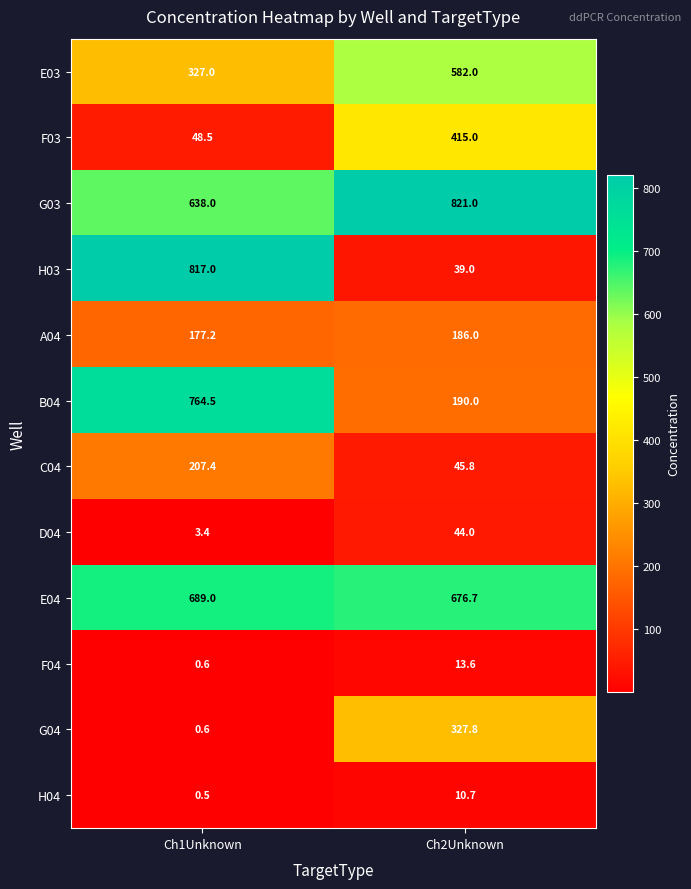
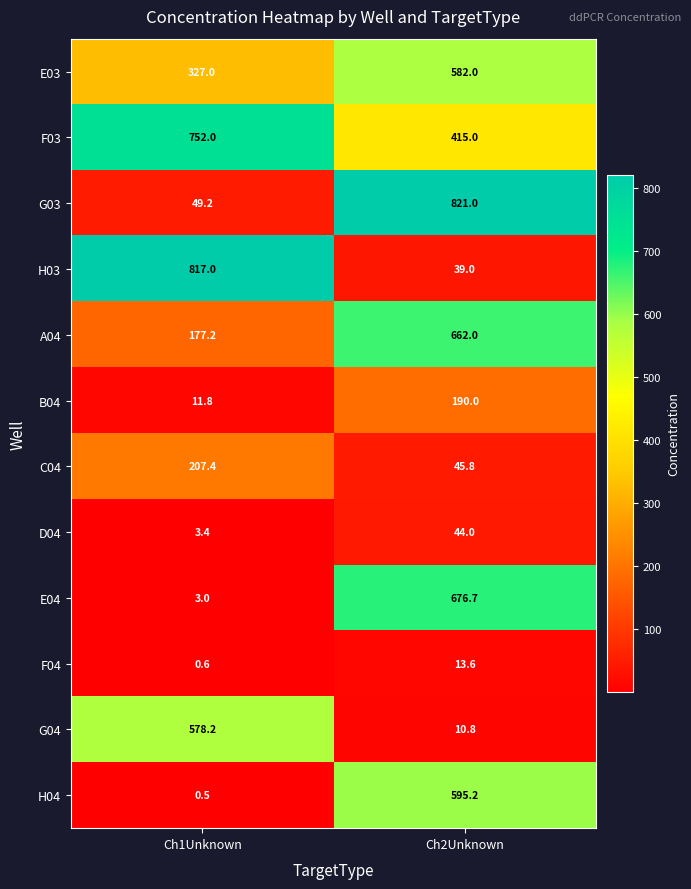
  {
    "E03": {
      "Ch1Unknown": 327.0,
      "Ch2Unknown": 582.0
    },
    "F03": {
-     "Ch1Unknown": 48.5,
+     "Ch1Unknown": 752.0,
      "Ch2Unknown": 415.0
    },
    "G03": {
-     "Ch1Unknown": 638.0,
+     "Ch1Unknown": 49.2,
      "Ch2Unknown": 821.0
    },
    "H03": {
      "Ch1Unknown": 817.0,
      "Ch2Unknown": 39.0
    },
    "A04": {
      "Ch1Unknown": 177.2,
-     "Ch2Unknown": 186.0
+     "Ch2Unknown": 662.0
    },
    "B04": {
-     "Ch1Unknown": 764.5,
+     "Ch1Unknown": 11.8,
      "Ch2Unknown": 190.0
    },
    "C04": {
      "Ch1Unknown": 207.4,
      "Ch2Unknown": 45.8
    },
    "D04": {
      "Ch1Unknown": 3.4,
      "Ch2Unknown": 44.0
    },
    "E04": {
-     "Ch1Unknown": 689.0,
+     "Ch1Unknown": 3.0,
      "Ch2Unknown": 676.7
    },
    "F04": {
      "Ch1Unknown": 0.6,
      "Ch2Unknown": 13.6
    },
    "G04": {
-     "Ch1Unknown": 0.6,
-     "Ch2Unknown": 327.8
+     "Ch1Unknown": 578.2,
+     "Ch2Unknown": 10.8
    },
    "H04": {
      "Ch1Unknown": 0.5,
-     "Ch2Unknown": 10.7
+     "Ch2Unknown": 595.2
    }
  }
